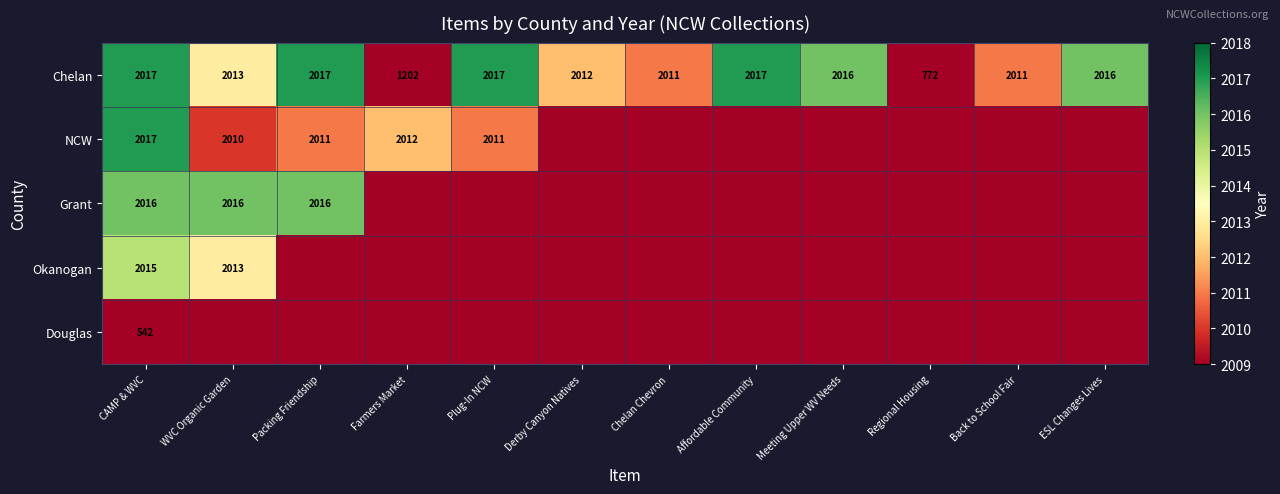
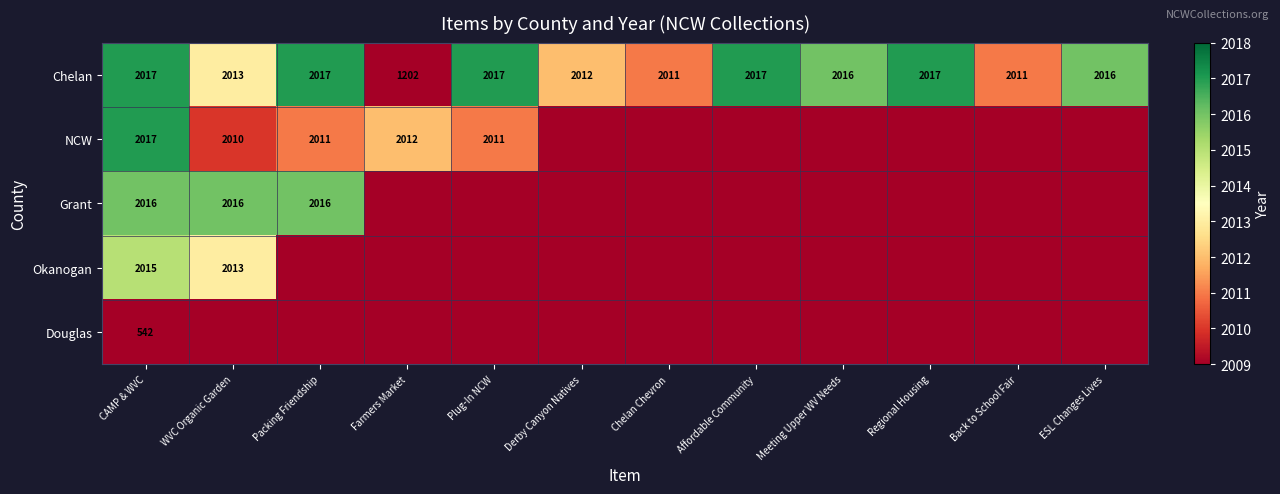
  {
    "Chelan": {
      "CAMP & WVC": 2017,
      "WVC Organic Garden": 2013,
      "Packing Friendship": 2017,
      "Farmers Market": 1202,
      "Plug-In NCW": 2017,
      "Derby Canyon Natives": 2012,
      "Chelan Chevron": 2011,
      "Affordable Community": 2017,
      "Meeting Upper WV Needs": 2016,
-     "Regional Housing": 772,
+     "Regional Housing": 2017,
      "Back to School Fair": 2011,
      "ESL Changes Lives": 2016
    },
    "NCW": {
      "CAMP & WVC": 2017,
      "WVC Organic Garden": 2010,
      "Packing Friendship": 2011,
      "Farmers Market": 2012,
      "Plug-In NCW": 2011
    },
    "Grant": {
      "CAMP & WVC": 2016,
      "WVC Organic Garden": 2016,
      "Packing Friendship": 2016
    },
    "Okanogan": {
      "CAMP & WVC": 2015,
      "WVC Organic Garden": 2013
    },
    "Douglas": {
      "CAMP & WVC": 542
    }
  }
